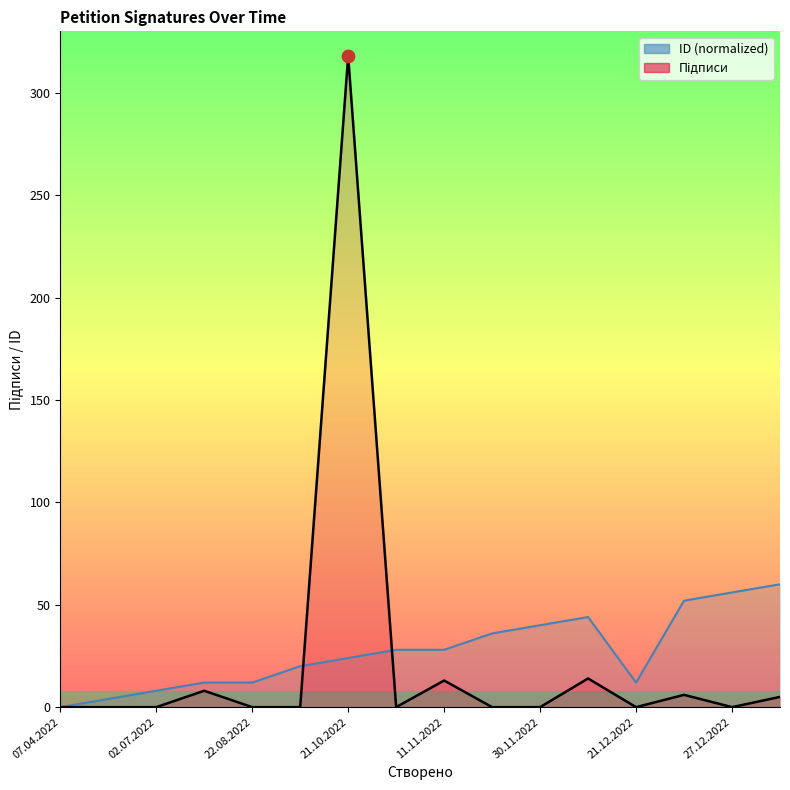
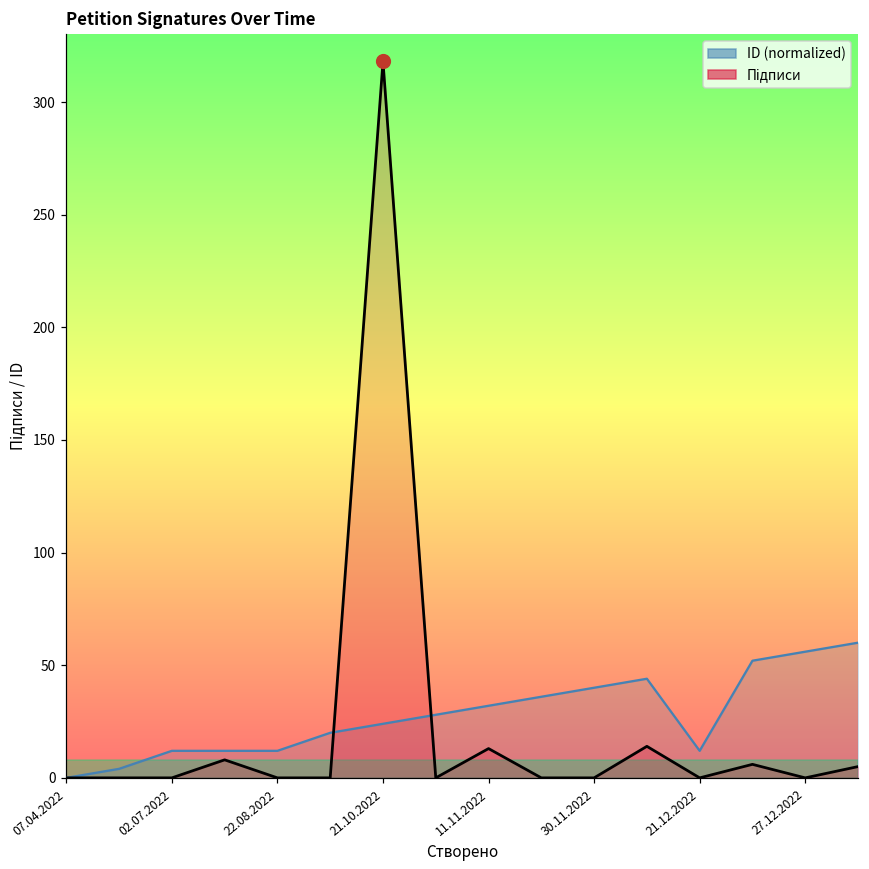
  {
    "ID (normalized)": {
-     "02.07.2022": 8,
+     "02.07.2022": 12,
      "22.08.2022": 12,
      "21.10.2022": 24,
-     "11.11.2022": 28,
+     "11.11.2022": 32,
      "21.12.2022": 12
    }
  }
